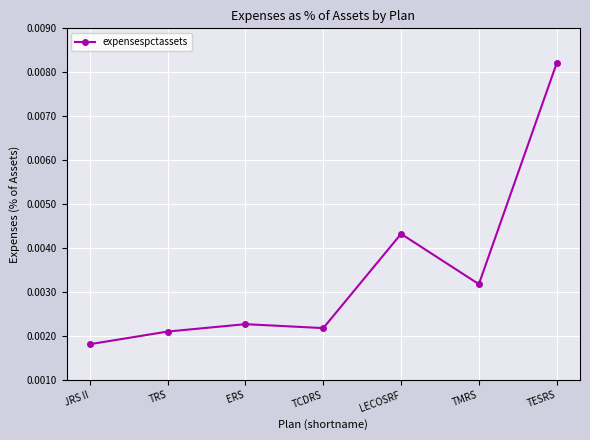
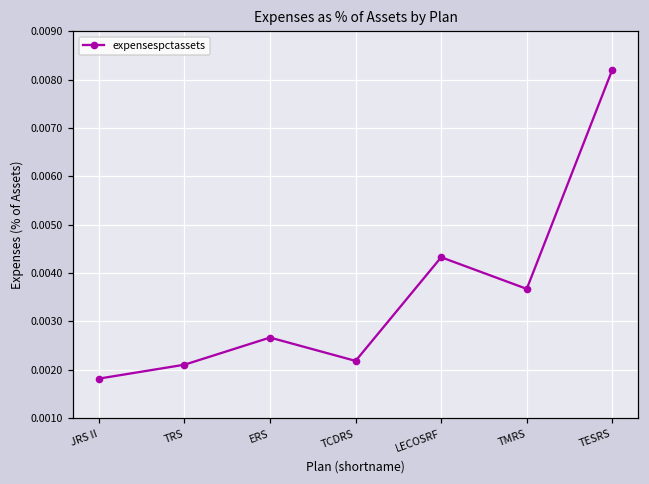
  {
    "JRS II": 0.0018,
    "TRS": 0.0021,
-   "ERS": 0.0023,
+   "ERS": 0.0027,
    "TCDRS": 0.0022,
    "LECOSRF": 0.0043,
-   "TMRS": 0.0032,
+   "TMRS": 0.0037,
    "TESRS": 0.0082
  }
